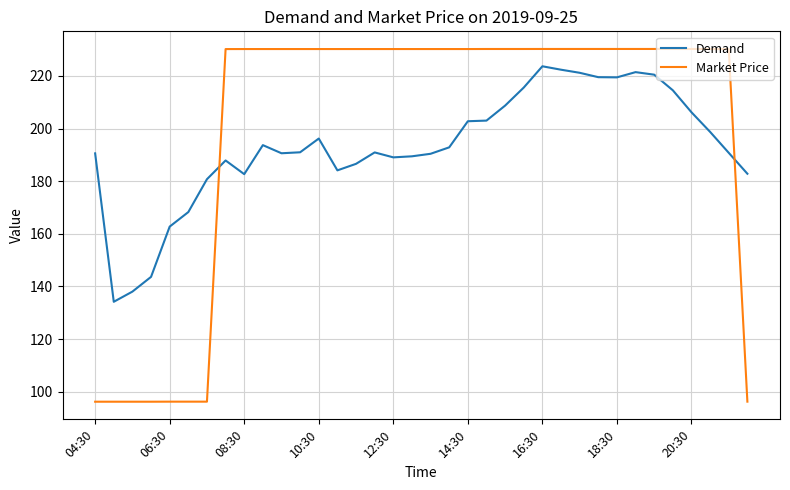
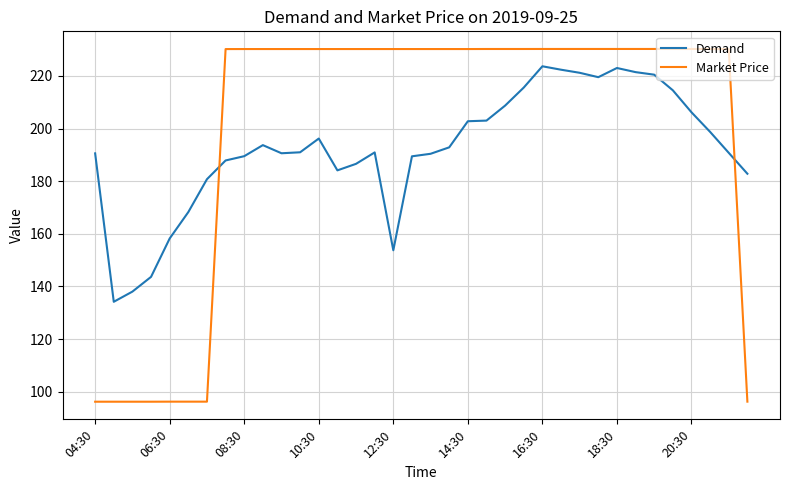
  {
    "Demand": {
      "04:30": 191,
-     "06:30": 163,
-     "08:30": 183,
+     "06:30": 158,
+     "08:30": 190,
      "10:30": 196,
-     "12:30": 189,
+     "12:30": 154,
      "14:30": 203,
      "16:30": 224,
-     "18:30": 219,
+     "18:30": 223,
      "20:30": 206
    },
    "Market Price": {
      "04:30": 96,
      "06:30": 96,
      "08:30": 230,
      "10:30": 230,
      "12:30": 230,
      "14:30": 230,
      "16:30": 230,
      "18:30": 230
    }
  }
